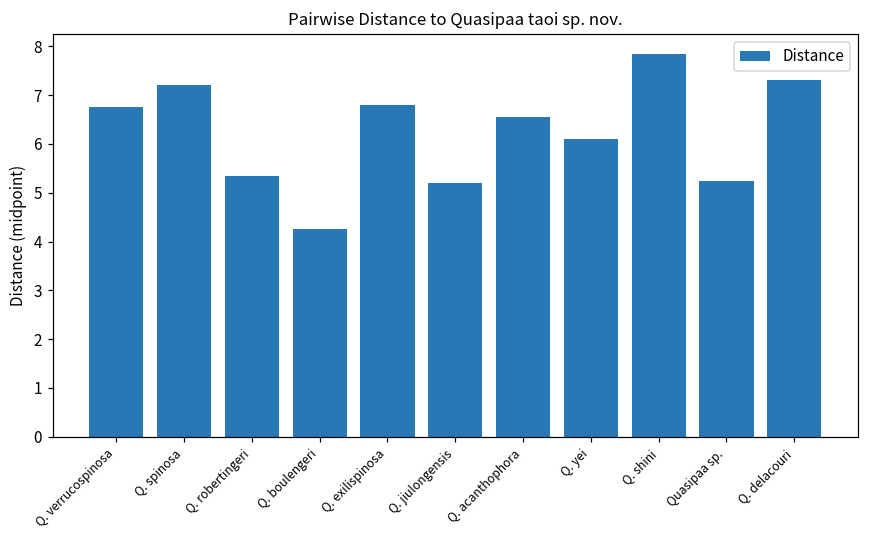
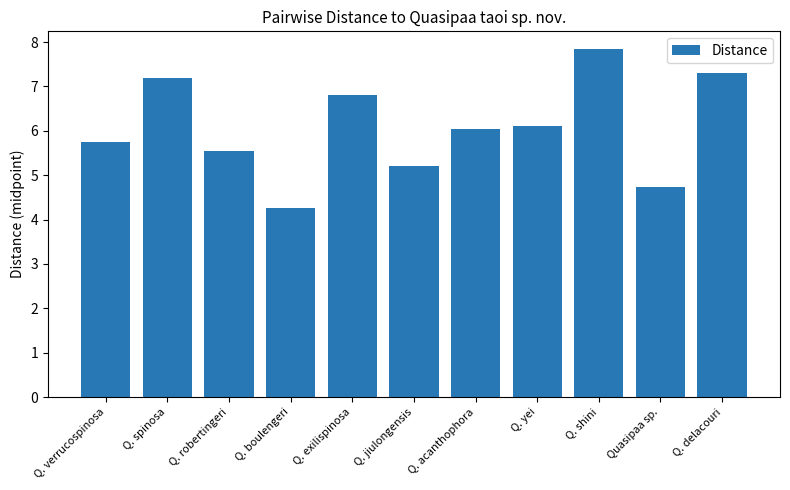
  {
-   "Q. verrucospinosa": 6.8,
+   "Q. verrucospinosa": 5.7,
    "Q. spinosa": 7.2,
-   "Q. robertingeri": 5.3,
+   "Q. robertingeri": 5.6,
    "Q. boulengeri": 4.3,
    "Q. exilispinosa": 6.8,
    "Q. jiulongensis": 5.2,
-   "Q. acanthophora": 6.6,
+   "Q. acanthophora": 6.0,
    "Q. yei": 6.1,
    "Q. shini": 7.9,
-   "Quasipaa sp.": 5.3,
+   "Quasipaa sp.": 4.7,
    "Q. delacouri": 7.3
  }
